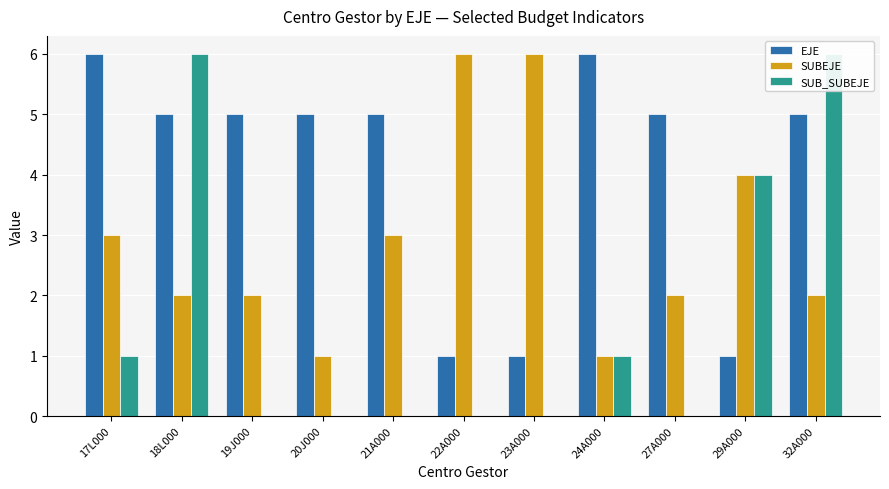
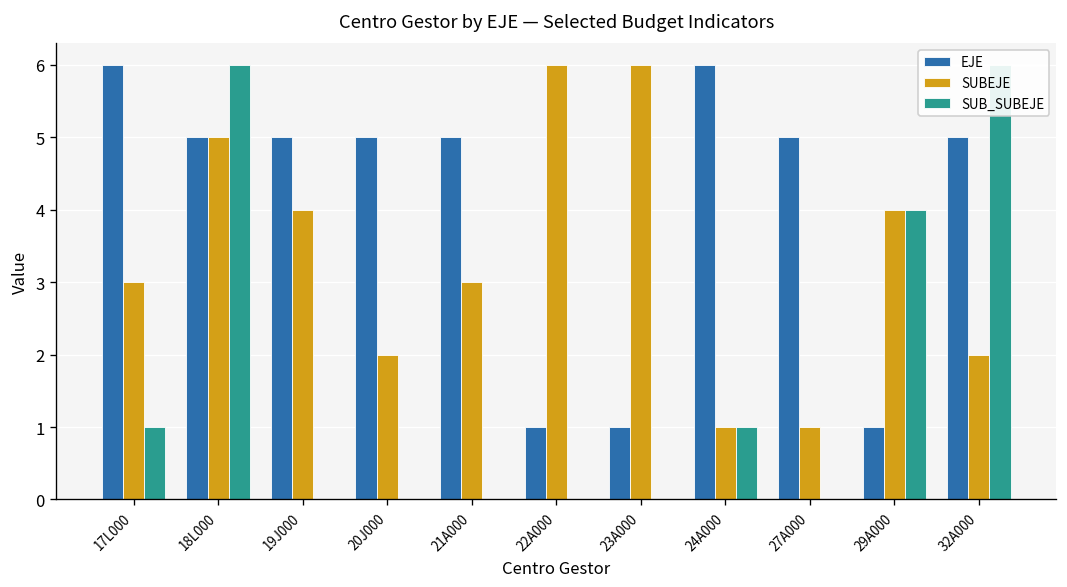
  {
    "SUBEJE": {
      "17L000": 3,
-     "18L000": 2,
-     "19J000": 2,
-     "20J000": 1,
+     "18L000": 5,
+     "19J000": 4,
+     "20J000": 2,
      "21A000": 3,
      "22A000": 6,
      "23A000": 6,
      "24A000": 1,
-     "27A000": 2,
+     "27A000": 1,
      "29A000": 4,
      "32A000": 2
    }
  }
